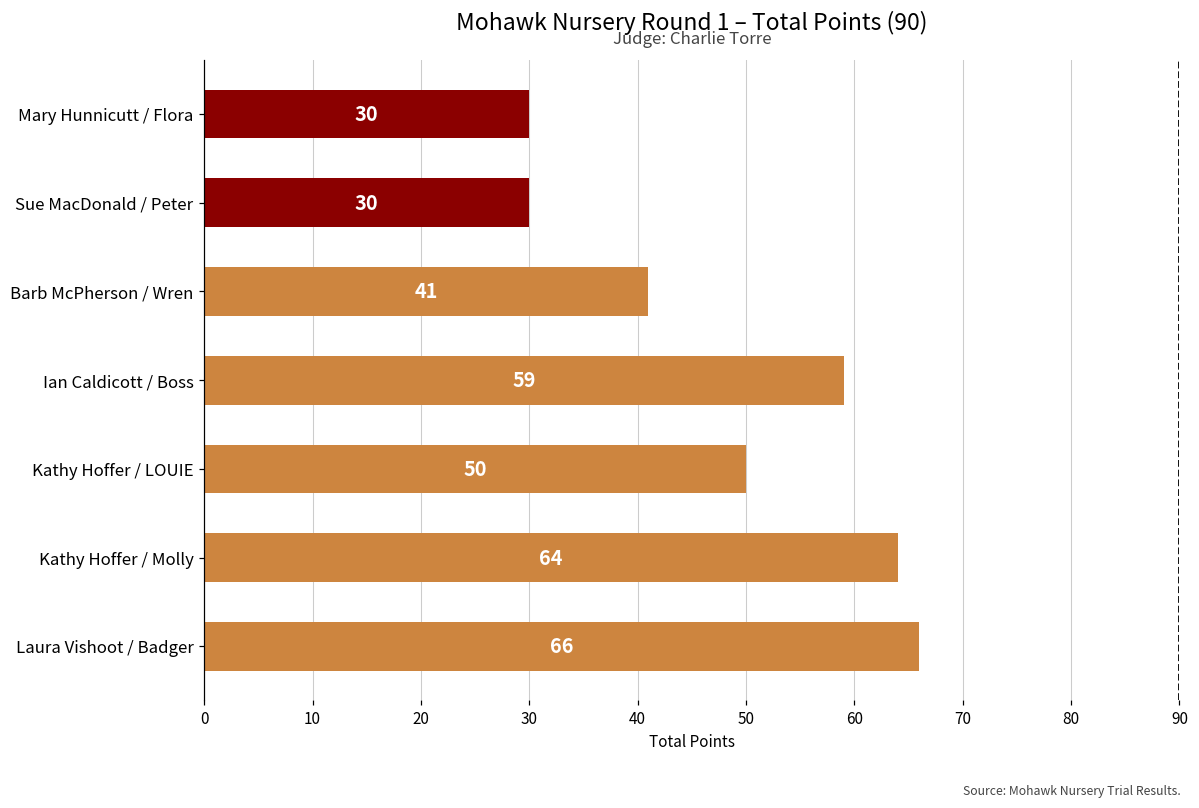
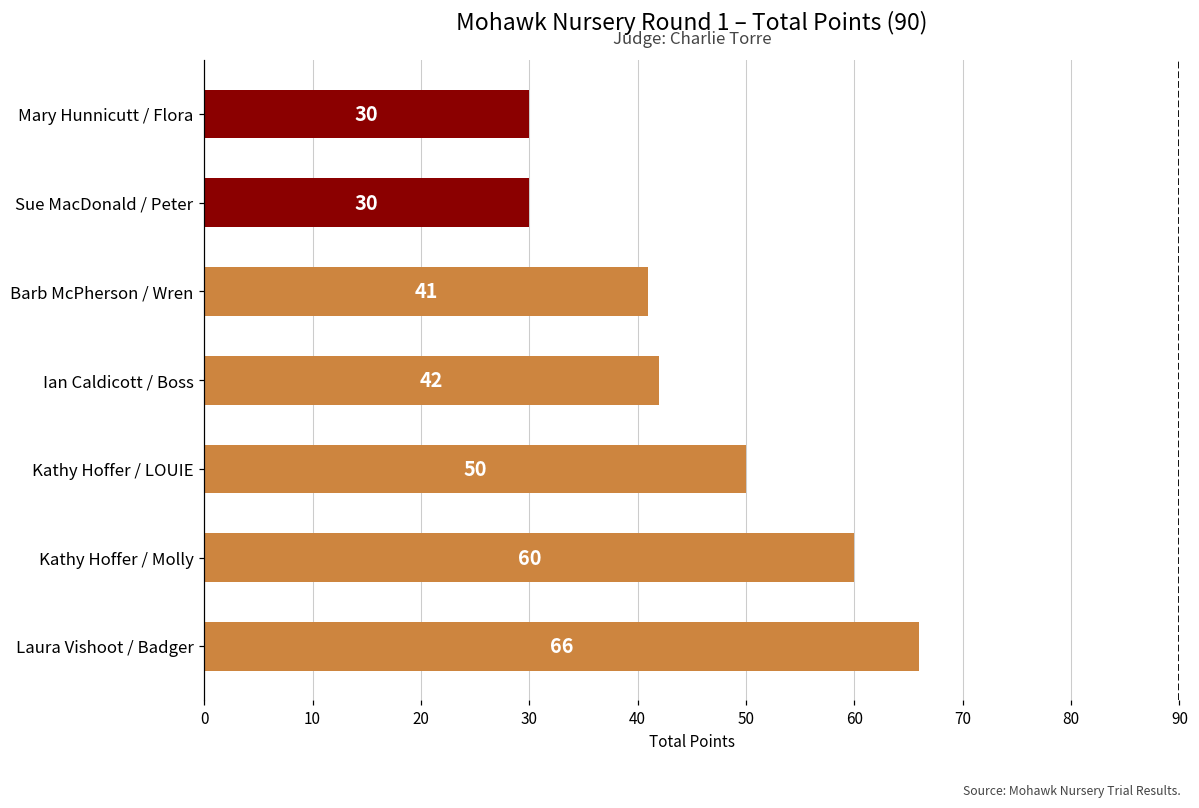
  {
    "Mary Hunnicutt / Flora": 30,
    "Sue MacDonald / Peter": 30,
    "Barb McPherson / Wren": 41,
-   "Ian Caldicott / Boss": 59,
+   "Ian Caldicott / Boss": 42,
    "Kathy Hoffer / LOUIE": 50,
-   "Kathy Hoffer / Molly": 64,
+   "Kathy Hoffer / Molly": 60,
    "Laura Vishoot / Badger": 66
  }
